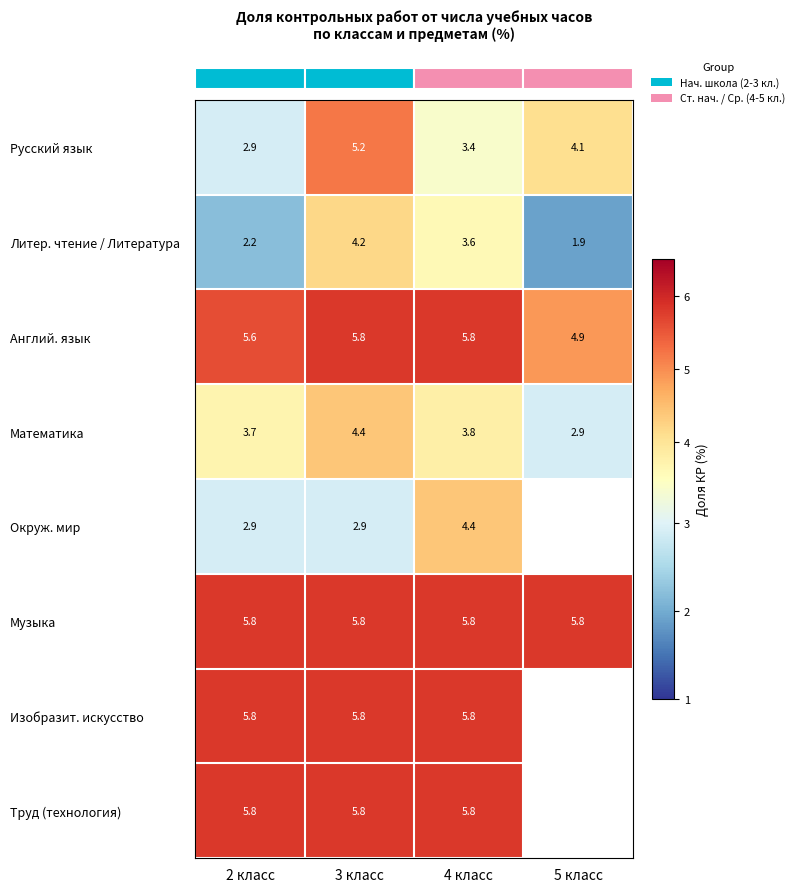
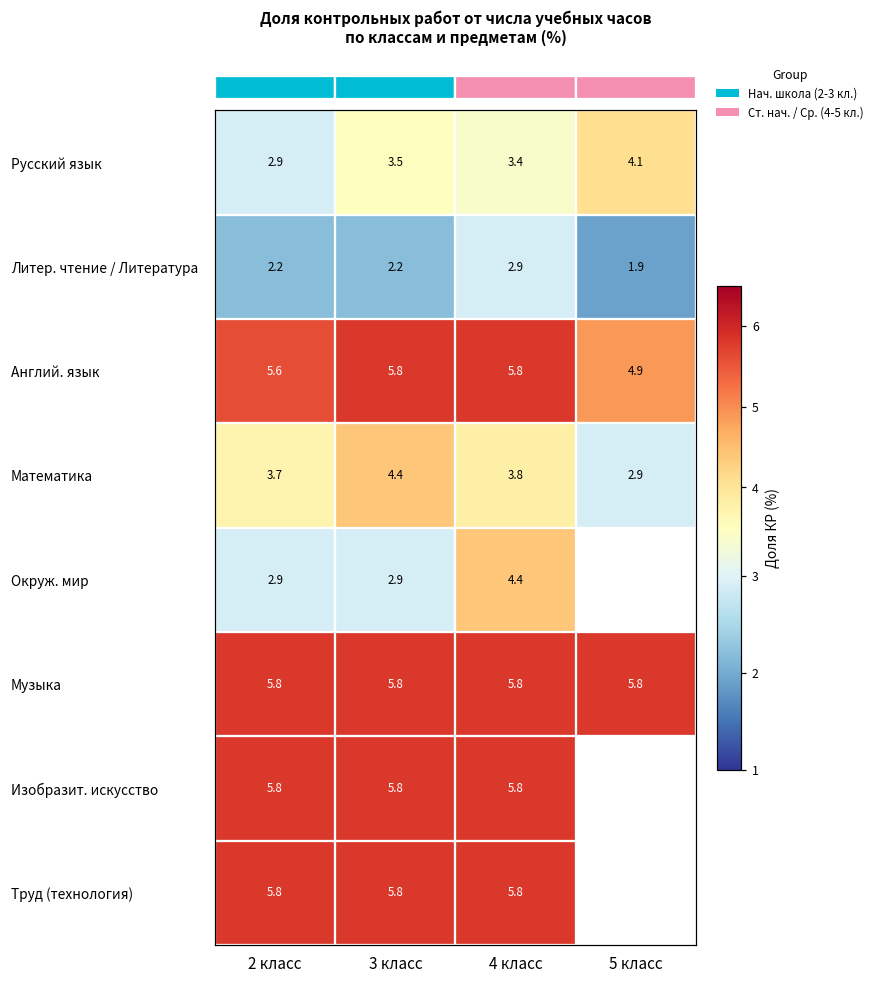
  {
    "Русский язык": {
      "2 класс": 2.9,
-     "3 класс": 5.2,
+     "3 класс": 3.5,
      "4 класс": 3.4,
      "5 класс": 4.1
    },
    "Литер. чтение / Литература": {
      "2 класс": 2.2,
-     "3 класс": 4.2,
-     "4 класс": 3.6,
+     "3 класс": 2.2,
+     "4 класс": 2.9,
      "5 класс": 1.9
    },
    "Англий. язык": {
      "2 класс": 5.6,
      "3 класс": 5.8,
      "4 класс": 5.8,
      "5 класс": 4.9
    },
    "Математика": {
      "2 класс": 3.7,
      "3 класс": 4.4,
      "4 класс": 3.8,
      "5 класс": 2.9
    },
    "Окруж. мир": {
      "2 класс": 2.9,
      "3 класс": 2.9,
      "4 класс": 4.4
    },
    "Музыка": {
      "2 класс": 5.8,
      "3 класс": 5.8,
      "4 класс": 5.8,
      "5 класс": 5.8
    },
    "Изобразит. искусство": {
      "2 класс": 5.8,
      "3 класс": 5.8,
      "4 класс": 5.8
    },
    "Труд (технология)": {
      "2 класс": 5.8,
      "3 класс": 5.8,
      "4 класс": 5.8
    }
  }
